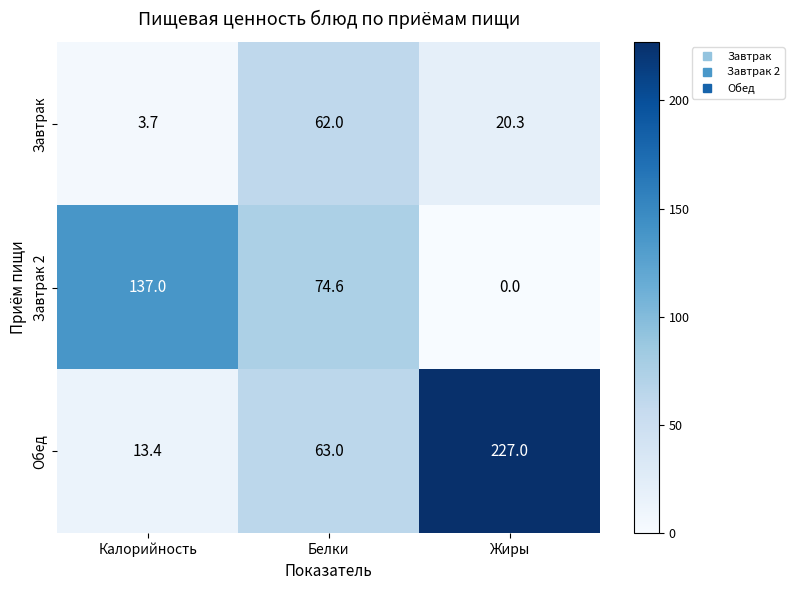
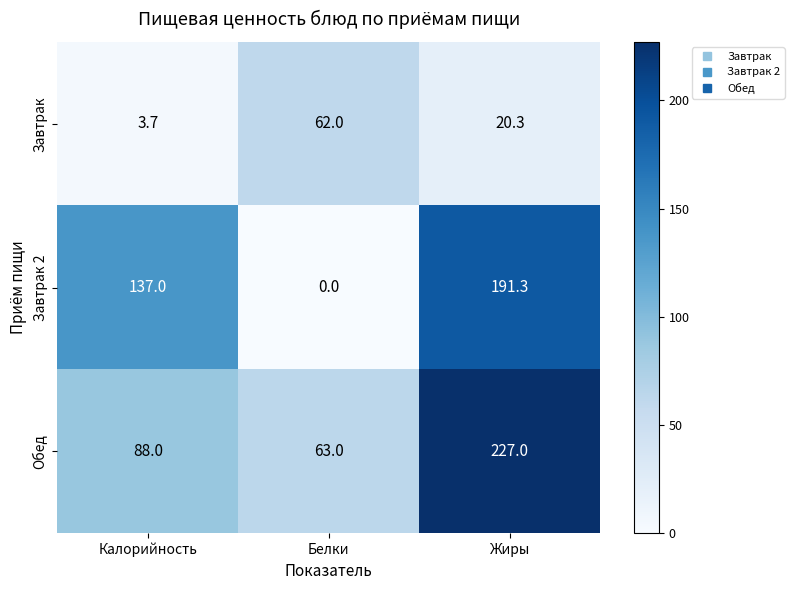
  {
    "Завтрак": {
      "Калорийность": 3.7,
      "Белки": 62.0,
      "Жиры": 20.3
    },
    "Завтрак 2": {
      "Калорийность": 137.0,
-     "Белки": 74.6,
-     "Жиры": 0.0
+     "Белки": 0.0,
+     "Жиры": 191.3
    },
    "Обед": {
-     "Калорийность": 13.4,
+     "Калорийность": 88.0,
      "Белки": 63.0,
      "Жиры": 227.0
    }
  }
